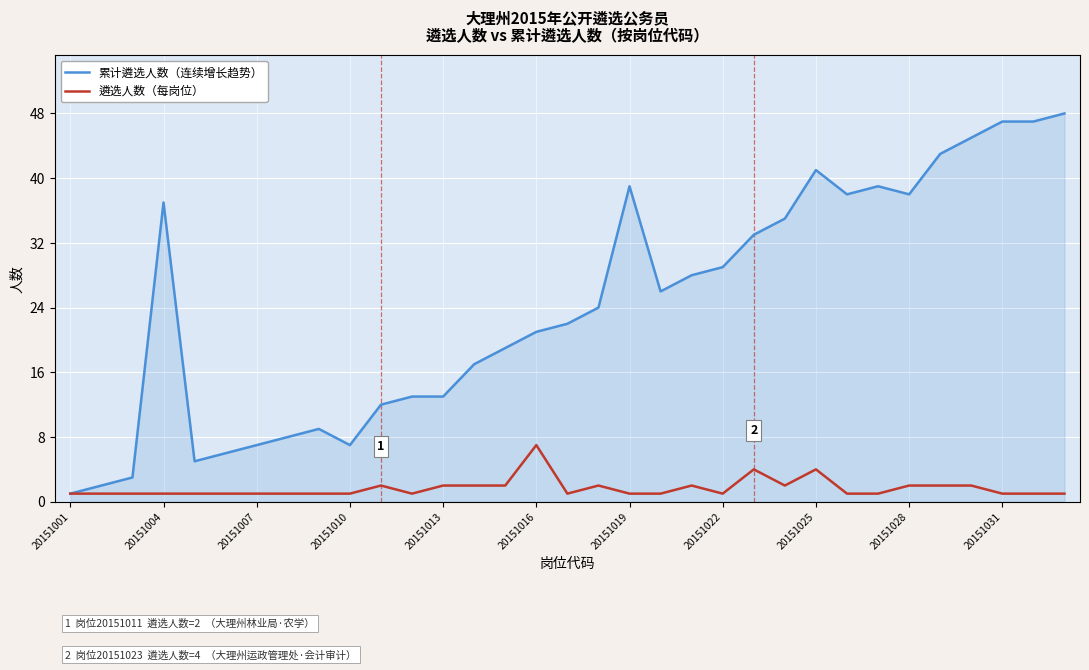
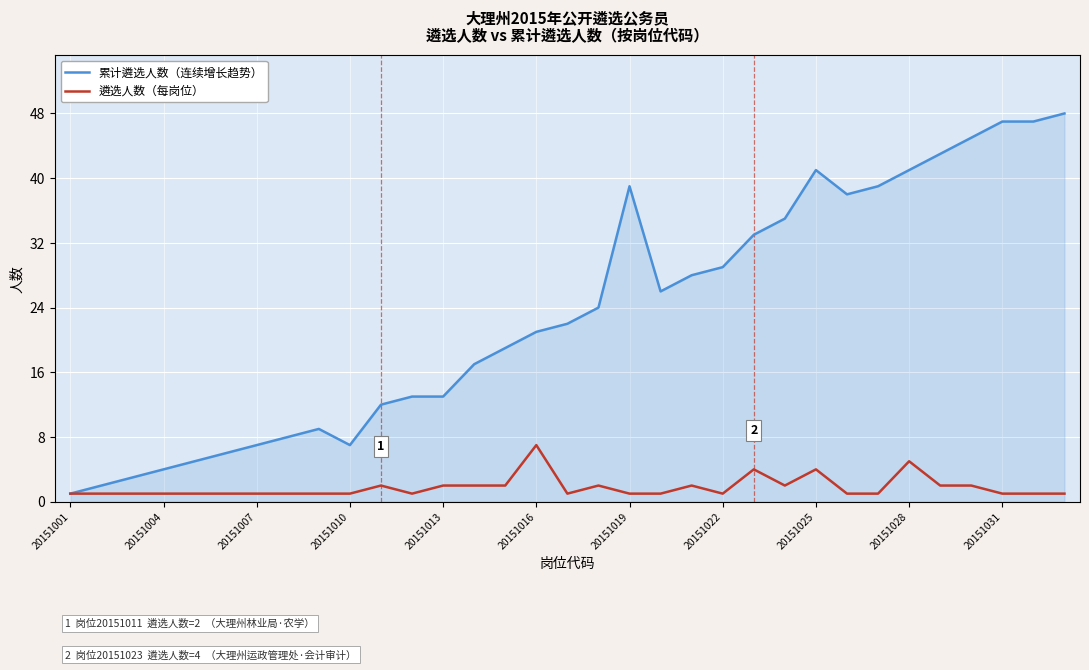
  {
    "累计遴选人数（连续增长趋势）": {
-     "20151004": 37,
+     "20151004": 4,
      "20151007": 7,
      "20151010": 7,
      "20151013": 13,
      "20151016": 21,
      "20151019": 39,
      "20151022": 29,
      "20151025": 41,
-     "20151028": 38,
+     "20151028": 41,
      "20151031": 47
    },
    "遴选人数（每岗位）": {
      "20151004": 1,
      "20151007": 1,
      "20151010": 1,
      "20151013": 2,
      "20151016": 7,
      "20151019": 1,
      "20151022": 1,
      "20151025": 4,
-     "20151028": 2,
+     "20151028": 5,
      "20151031": 1
    }
  }
